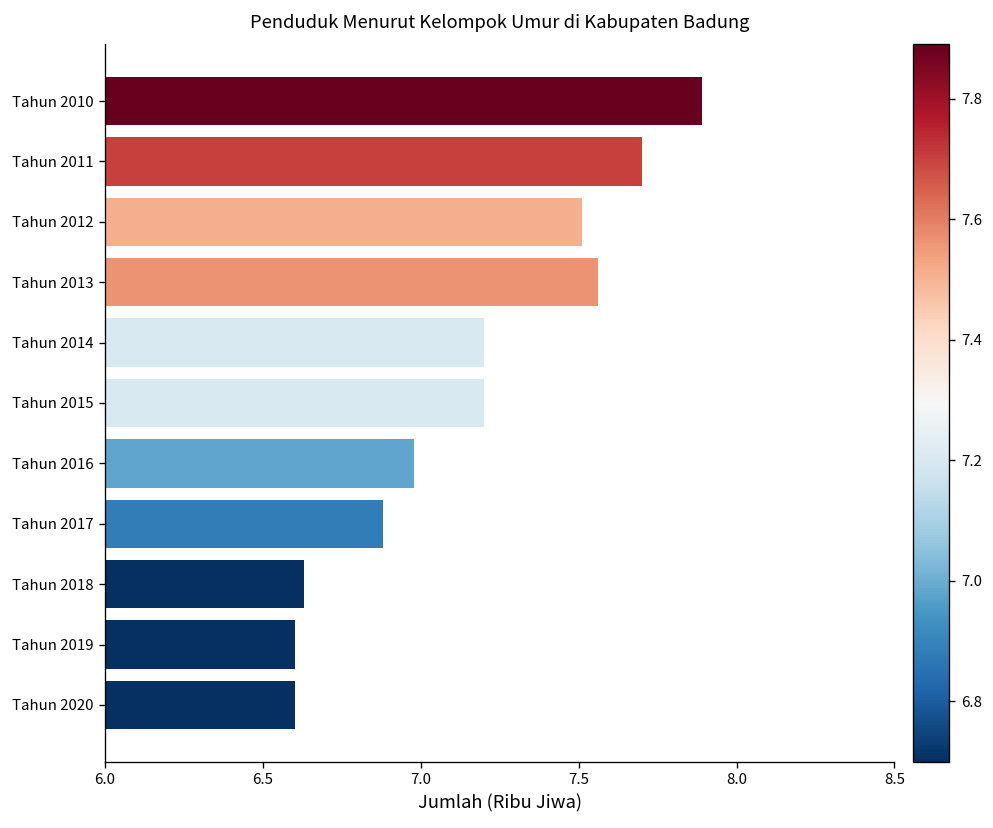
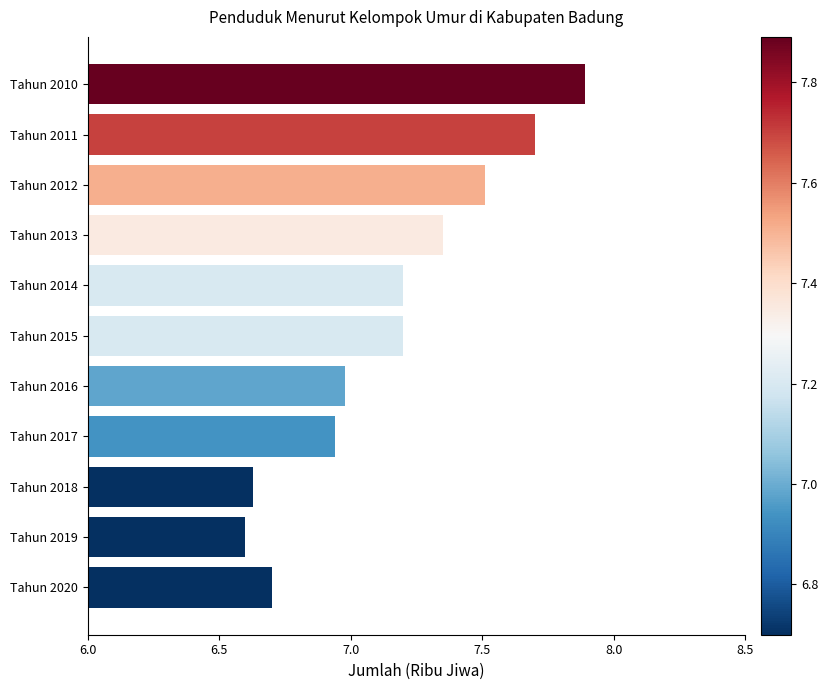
  {
    "Tahun 2010": 7.89,
    "Tahun 2011": 7.70,
    "Tahun 2012": 7.51,
-   "Tahun 2013": 7.56,
+   "Tahun 2013": 7.35,
    "Tahun 2014": 7.20,
    "Tahun 2015": 7.20,
    "Tahun 2016": 6.98,
-   "Tahun 2017": 6.88,
+   "Tahun 2017": 6.94,
    "Tahun 2018": 6.63,
    "Tahun 2019": 6.60,
-   "Tahun 2020": 6.6
+   "Tahun 2020": 6.7
  }
